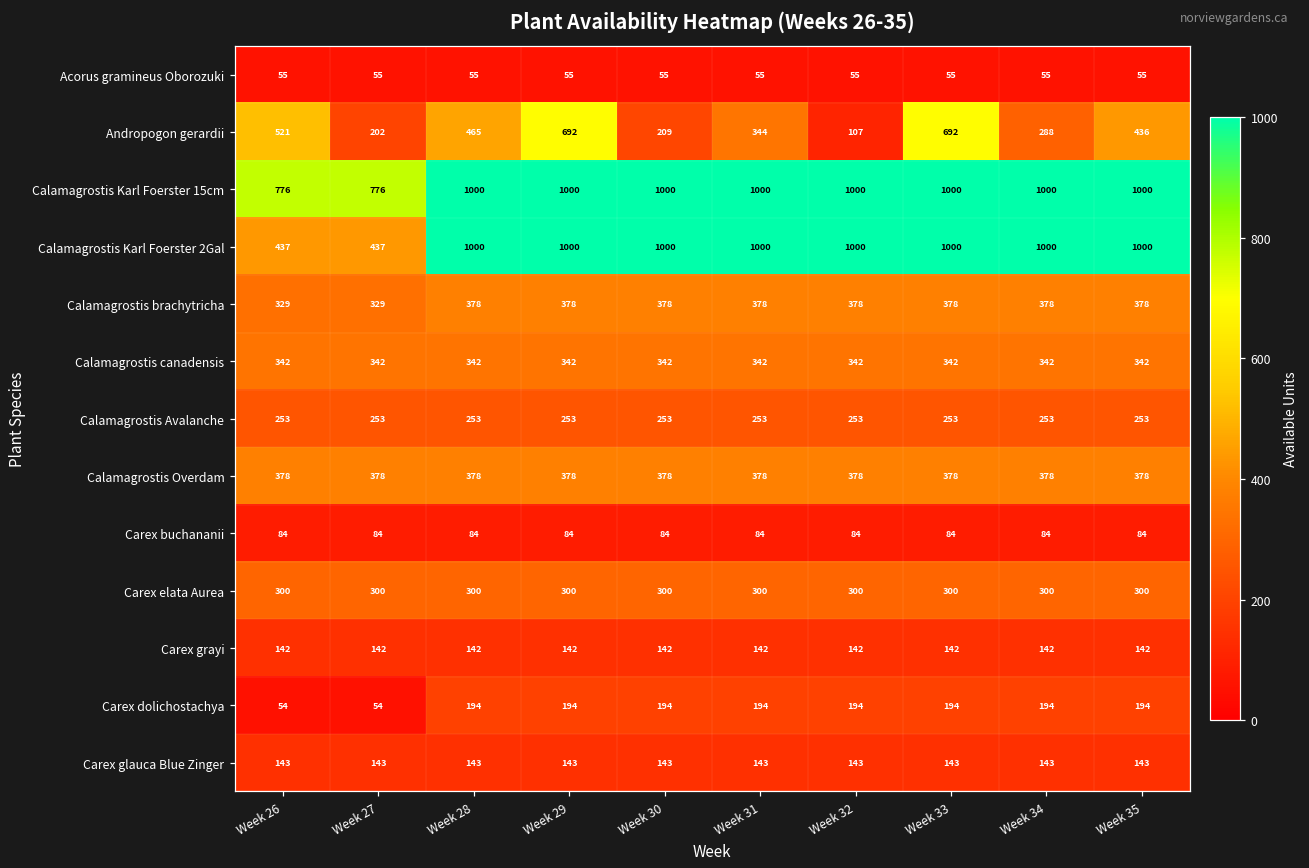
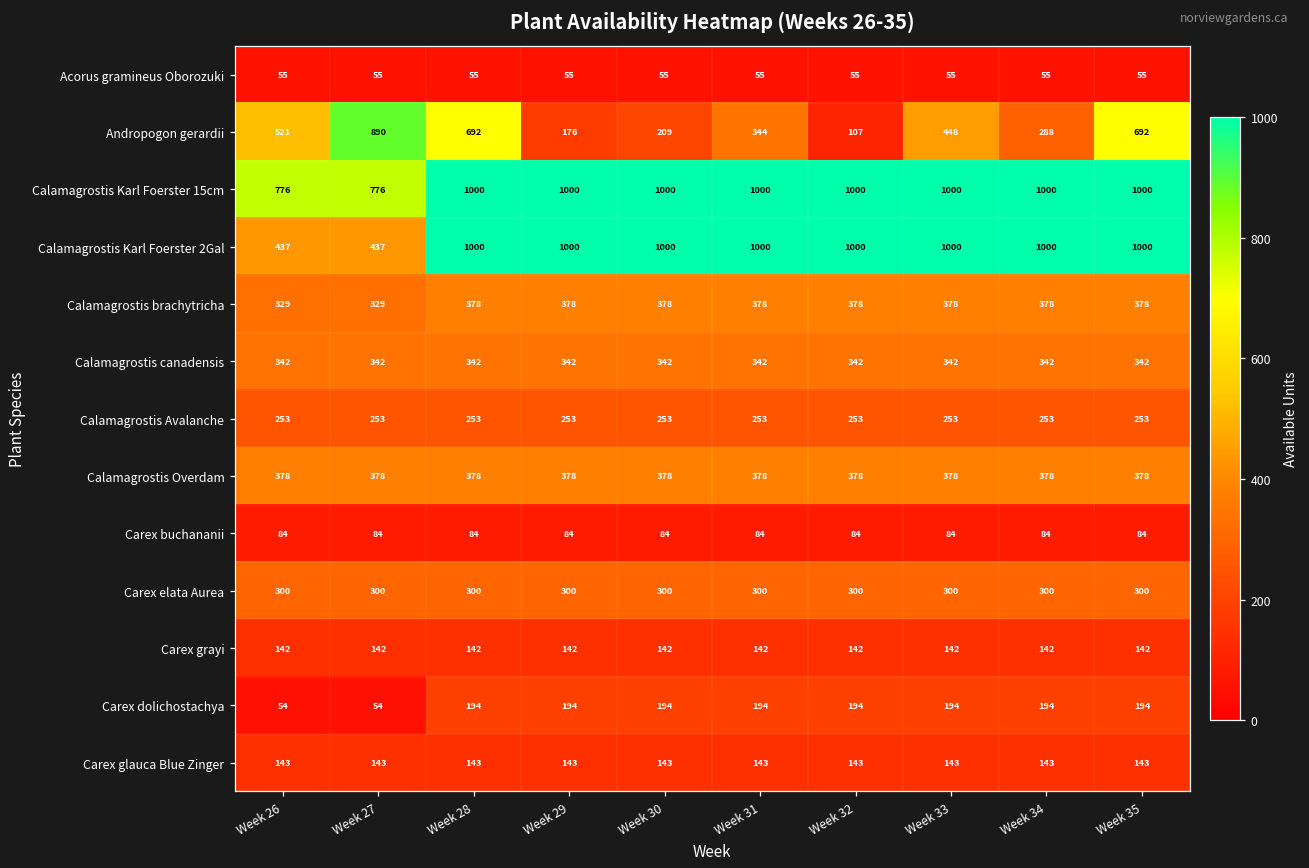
  {
    "Acorus gramineus Oborozuki": {
      "Week 26": 55,
      "Week 27": 55,
      "Week 28": 55,
      "Week 29": 55,
      "Week 30": 55,
      "Week 31": 55,
      "Week 32": 55,
      "Week 33": 55,
      "Week 34": 55,
      "Week 35": 55
    },
    "Andropogon gerardii": {
      "Week 26": 521,
-     "Week 27": 202,
-     "Week 28": 465,
-     "Week 29": 692,
+     "Week 27": 890,
+     "Week 28": 692,
+     "Week 29": 176,
      "Week 30": 209,
      "Week 31": 344,
      "Week 32": 107,
-     "Week 33": 692,
+     "Week 33": 448,
      "Week 34": 288,
-     "Week 35": 436
+     "Week 35": 692
    },
    "Calamagrostis Karl Foerster 15cm": {
      "Week 26": 776,
      "Week 27": 776,
      "Week 28": 1000,
      "Week 29": 1000,
      "Week 30": 1000,
      "Week 31": 1000,
      "Week 32": 1000,
      "Week 33": 1000,
      "Week 34": 1000,
      "Week 35": 1000
    },
    "Calamagrostis Karl Foerster 2Gal": {
      "Week 26": 437,
      "Week 27": 437,
      "Week 28": 1000,
      "Week 29": 1000,
      "Week 30": 1000,
      "Week 31": 1000,
      "Week 32": 1000,
      "Week 33": 1000,
      "Week 34": 1000,
      "Week 35": 1000
    },
    "Calamagrostis brachytricha": {
      "Week 26": 329,
      "Week 27": 329,
      "Week 28": 378,
      "Week 29": 378,
      "Week 30": 378,
      "Week 31": 378,
      "Week 32": 378,
      "Week 33": 378,
      "Week 34": 378,
      "Week 35": 378
    },
    "Calamagrostis canadensis": {
      "Week 26": 342,
      "Week 27": 342,
      "Week 28": 342,
      "Week 29": 342,
      "Week 30": 342,
      "Week 31": 342,
      "Week 32": 342,
      "Week 33": 342,
      "Week 34": 342,
      "Week 35": 342
    },
    "Calamagrostis Avalanche": {
      "Week 26": 253,
      "Week 27": 253,
      "Week 28": 253,
      "Week 29": 253,
      "Week 30": 253,
      "Week 31": 253,
      "Week 32": 253,
      "Week 33": 253,
      "Week 34": 253,
      "Week 35": 253
    },
    "Calamagrostis Overdam": {
      "Week 26": 378,
      "Week 27": 378,
      "Week 28": 378,
      "Week 29": 378,
      "Week 30": 378,
      "Week 31": 378,
      "Week 32": 378,
      "Week 33": 378,
      "Week 34": 378,
      "Week 35": 378
    },
    "Carex buchananii": {
      "Week 26": 84,
      "Week 27": 84,
      "Week 28": 84,
      "Week 29": 84,
      "Week 30": 84,
      "Week 31": 84,
      "Week 32": 84,
      "Week 33": 84,
      "Week 34": 84,
      "Week 35": 84
    },
    "Carex elata Aurea": {
      "Week 26": 300,
      "Week 27": 300,
      "Week 28": 300,
      "Week 29": 300,
      "Week 30": 300,
      "Week 31": 300,
      "Week 32": 300,
      "Week 33": 300,
      "Week 34": 300,
      "Week 35": 300
    },
    "Carex grayi": {
      "Week 26": 142,
      "Week 27": 142,
      "Week 28": 142,
      "Week 29": 142,
      "Week 30": 142,
      "Week 31": 142,
      "Week 32": 142,
      "Week 33": 142,
      "Week 34": 142,
      "Week 35": 142
    },
    "Carex dolichostachya": {
      "Week 26": 54,
      "Week 27": 54,
      "Week 28": 194,
      "Week 29": 194,
      "Week 30": 194,
      "Week 31": 194,
      "Week 32": 194,
      "Week 33": 194,
      "Week 34": 194,
      "Week 35": 194
    },
    "Carex glauca Blue Zinger": {
      "Week 26": 143,
      "Week 27": 143,
      "Week 28": 143,
      "Week 29": 143,
      "Week 30": 143,
      "Week 31": 143,
      "Week 32": 143,
      "Week 33": 143,
      "Week 34": 143,
      "Week 35": 143
    }
  }
